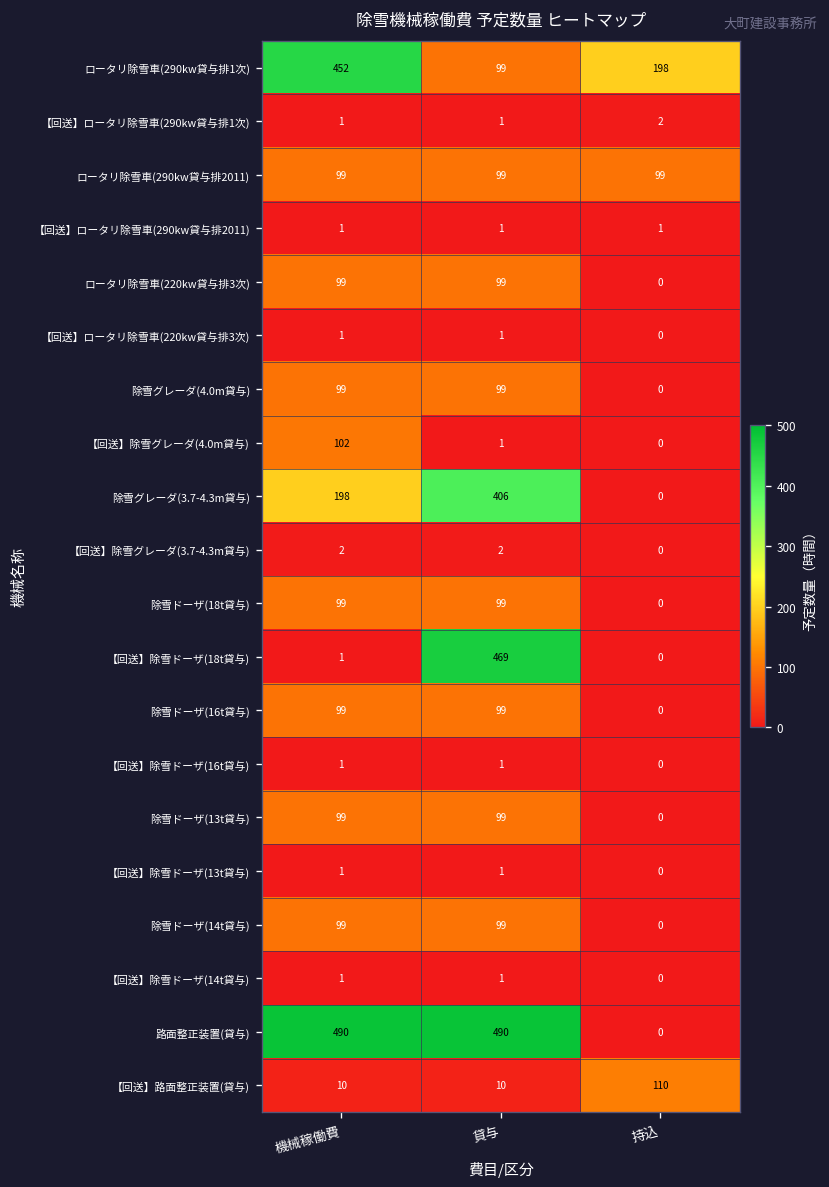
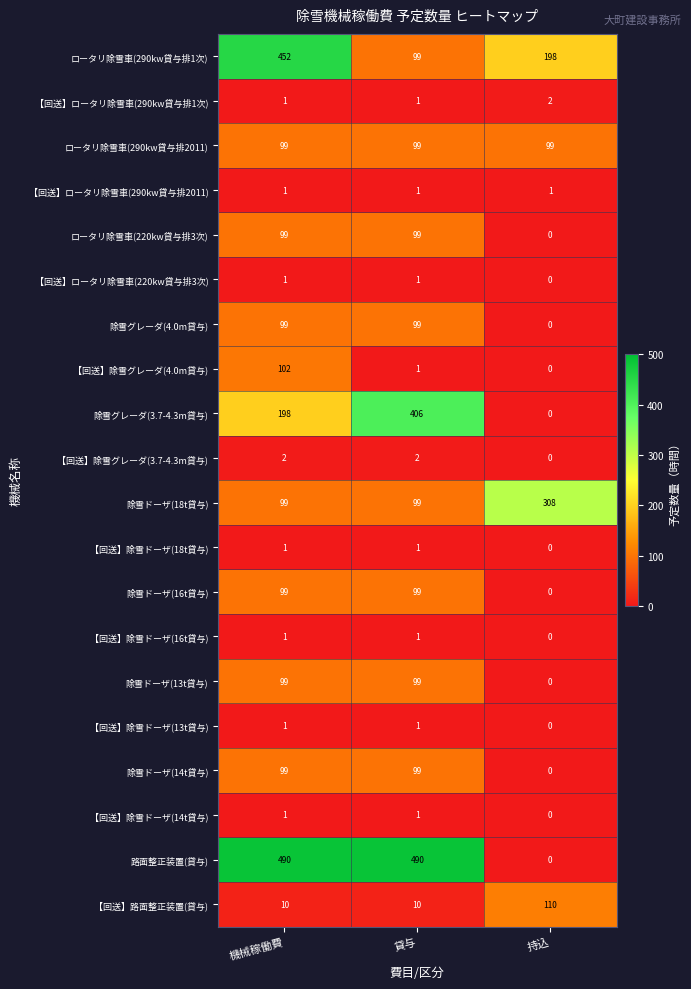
  {
    "ロータリ除雪車(290kw貸与排1次)": {
      "機械稼働費": 452,
      "貸与": 99,
      "持込": 198
    },
    "【回送】ロータリ除雪車(290kw貸与排1次)": {
      "機械稼働費": 1,
      "貸与": 1,
      "持込": 2
    },
    "ロータリ除雪車(290kw貸与排2011)": {
      "機械稼働費": 99,
      "貸与": 99,
      "持込": 99
    },
    "【回送】ロータリ除雪車(290kw貸与排2011)": {
      "機械稼働費": 1,
      "貸与": 1,
      "持込": 1
    },
    "ロータリ除雪車(220kw貸与排3次)": {
      "機械稼働費": 99,
      "貸与": 99,
      "持込": 0
    },
    "【回送】ロータリ除雪車(220kw貸与排3次)": {
      "機械稼働費": 1,
      "貸与": 1,
      "持込": 0
    },
    "除雪グレーダ(4.0m貸与)": {
      "機械稼働費": 99,
      "貸与": 99,
      "持込": 0
    },
    "【回送】除雪グレーダ(4.0m貸与)": {
      "機械稼働費": 102,
      "貸与": 1,
      "持込": 0
    },
    "除雪グレーダ(3.7-4.3m貸与)": {
      "機械稼働費": 198,
      "貸与": 406,
      "持込": 0
    },
    "【回送】除雪グレーダ(3.7-4.3m貸与)": {
      "機械稼働費": 2,
      "貸与": 2,
      "持込": 0
    },
    "除雪ドーザ(18t貸与)": {
      "機械稼働費": 99,
      "貸与": 99,
-     "持込": 0
+     "持込": 308
    },
    "【回送】除雪ドーザ(18t貸与)": {
      "機械稼働費": 1,
-     "貸与": 469,
+     "貸与": 1,
      "持込": 0
    },
    "除雪ドーザ(16t貸与)": {
      "機械稼働費": 99,
      "貸与": 99,
      "持込": 0
    },
    "【回送】除雪ドーザ(16t貸与)": {
      "機械稼働費": 1,
      "貸与": 1,
      "持込": 0
    },
    "除雪ドーザ(13t貸与)": {
      "機械稼働費": 99,
      "貸与": 99,
      "持込": 0
    },
    "【回送】除雪ドーザ(13t貸与)": {
      "機械稼働費": 1,
      "貸与": 1,
      "持込": 0
    },
    "除雪ドーザ(14t貸与)": {
      "機械稼働費": 99,
      "貸与": 99,
      "持込": 0
    },
    "【回送】除雪ドーザ(14t貸与)": {
      "機械稼働費": 1,
      "貸与": 1,
      "持込": 0
    },
    "路面整正装置(貸与)": {
      "機械稼働費": 490,
      "貸与": 490,
      "持込": 0
    },
    "【回送】路面整正装置(貸与)": {
      "機械稼働費": 10,
      "貸与": 10,
      "持込": 110
    }
  }
